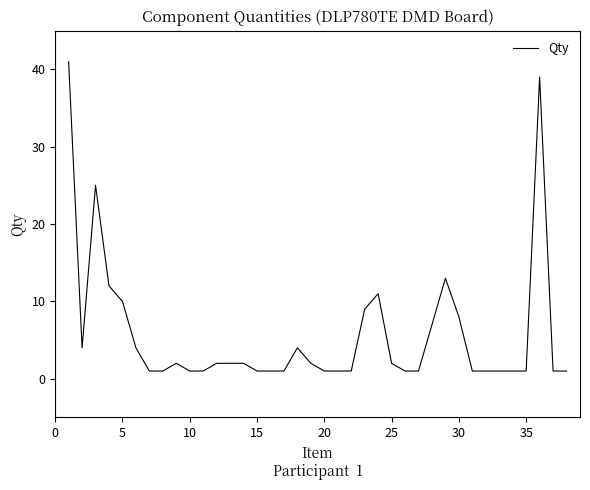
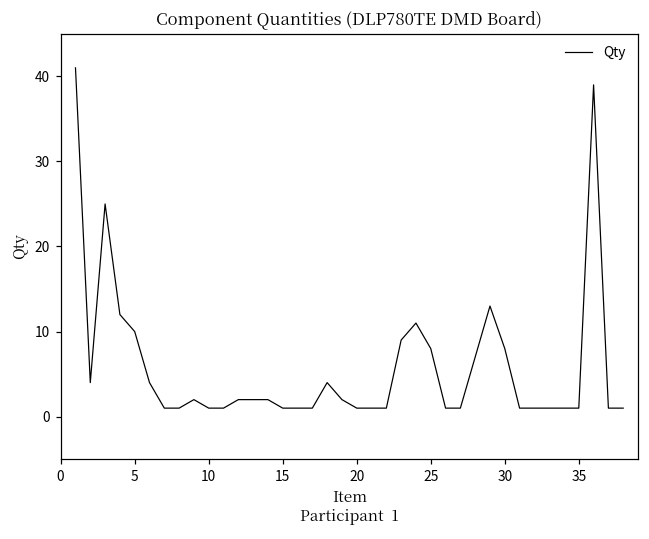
  {
    "5": 10,
    "10": 1,
    "15": 1,
    "20": 1,
-   "25": 2,
+   "25": 8,
    "30": 8,
    "35": 1
  }
